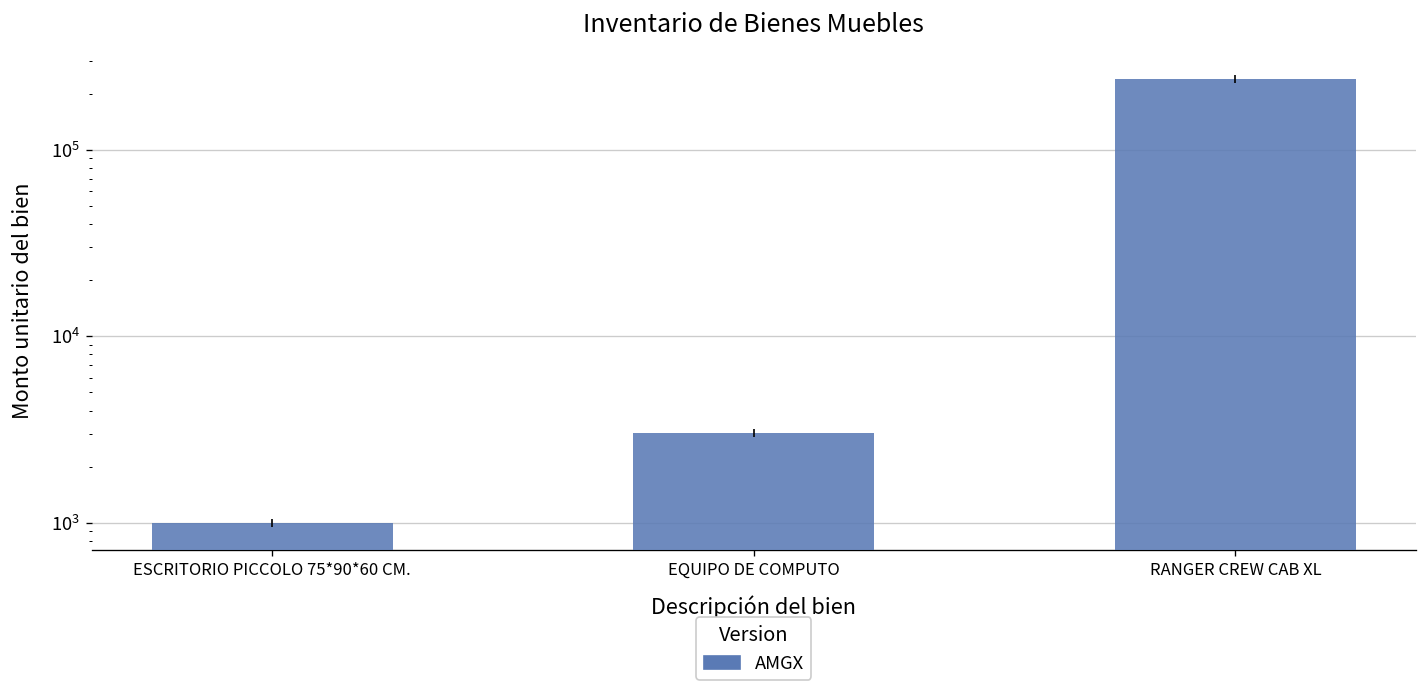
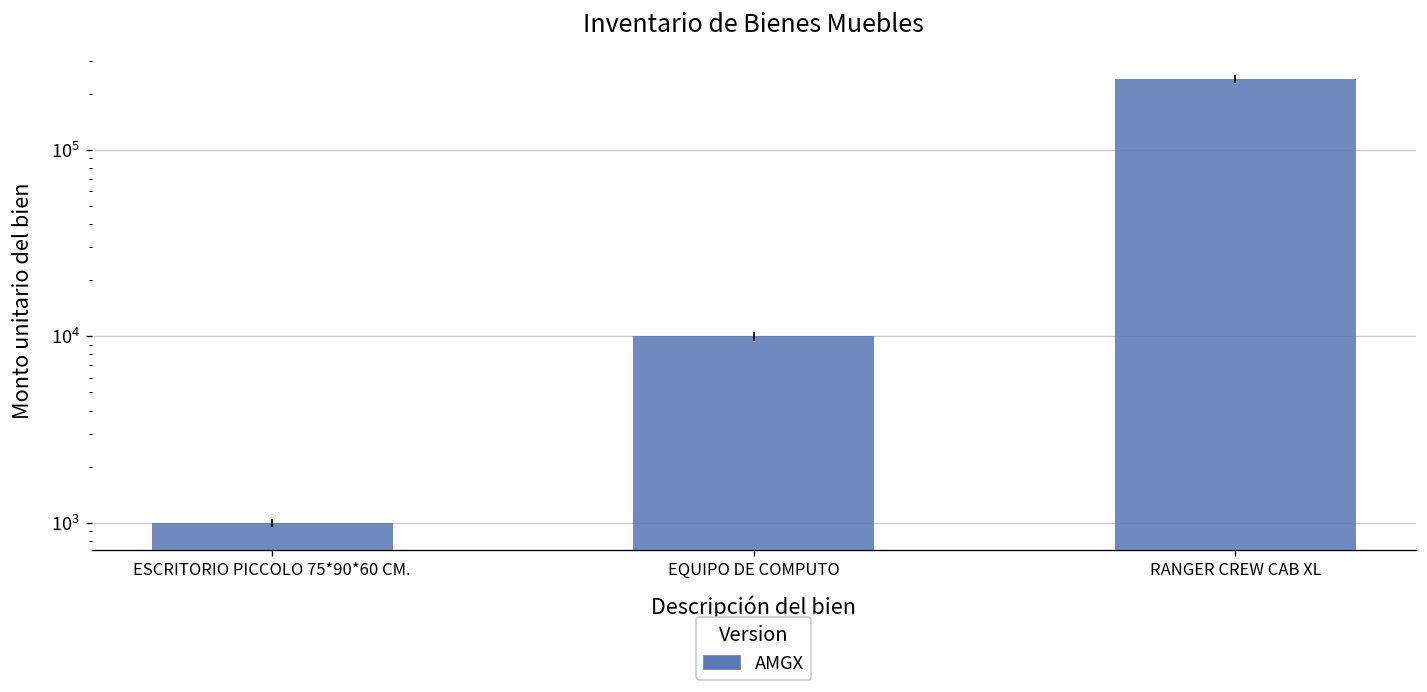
  {
    "ESCRITORIO PICCOLO 75*90*60 CM.": 1000,
-   "EQUIPO DE COMPUTO": 3000,
+   "EQUIPO DE COMPUTO": 10000,
    "RANGER CREW CAB XL": 240000
  }
